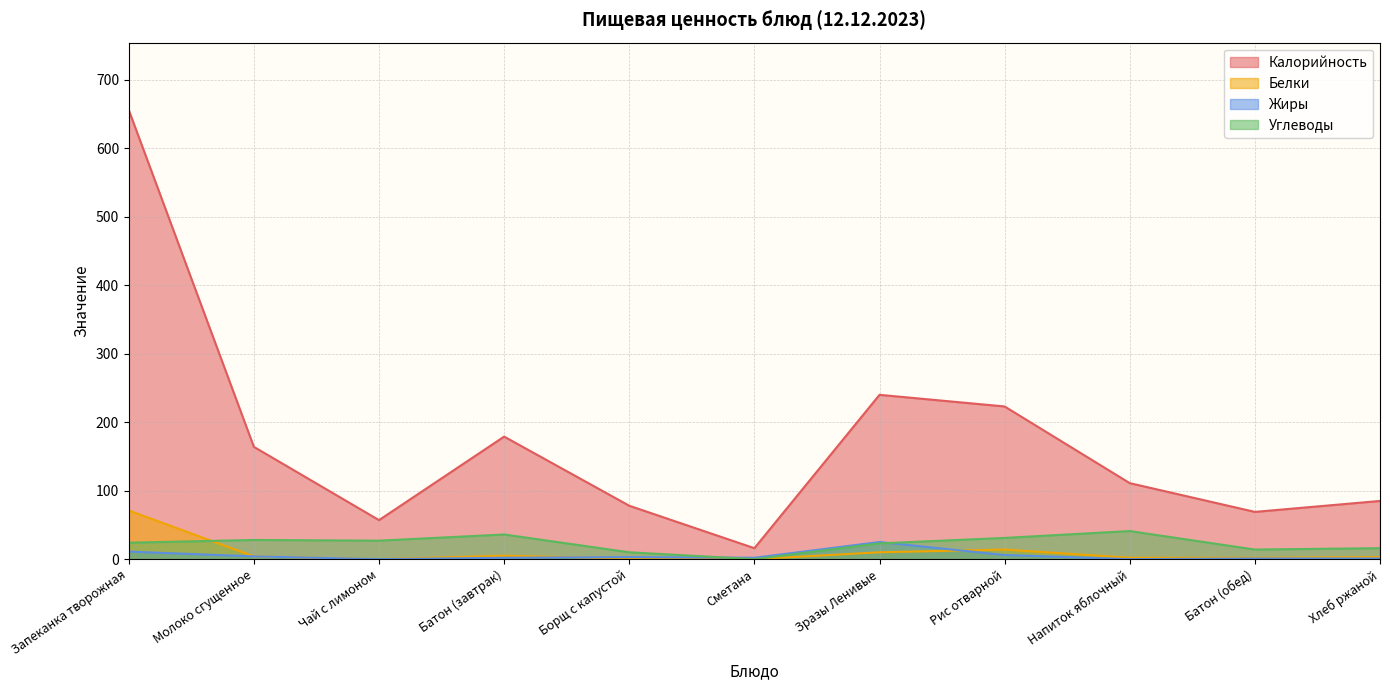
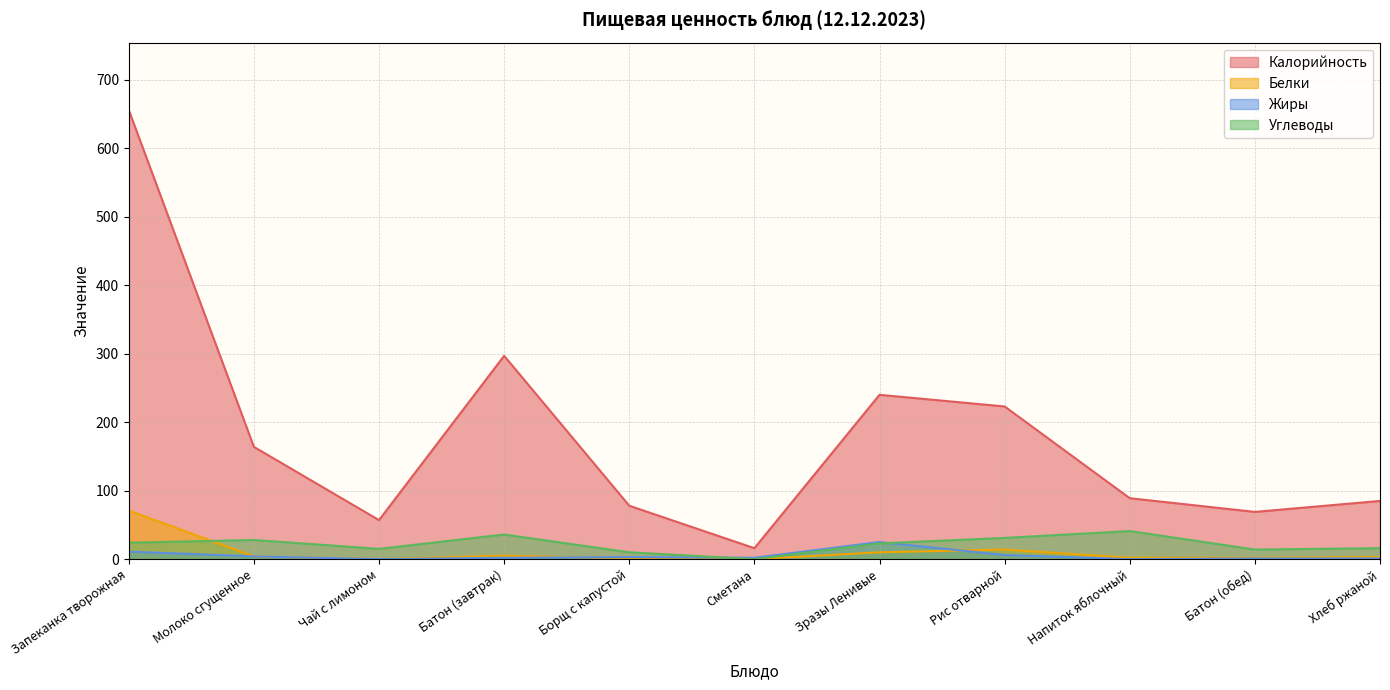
  {
    "Калорийность": {
      "Запеканка творожная": 660,
      "Молоко сгущенное": 160,
      "Чай с лимоном": 60,
-     "Батон (завтрак)": 180,
+     "Батон (завтрак)": 300,
      "Борщ с капустой": 80,
      "Сметана": 20,
      "Зразы Ленивые": 240,
      "Рис отварной": 220,
-     "Напиток яблочный": 110,
+     "Напиток яблочный": 90,
      "Батон (обед)": 70,
      "Хлеб ржаной": 90
    },
    "Белки": {
      "Запеканка творожная": 70,
      "Зразы Ленивые": 10,
      "Рис отварной": 10
    },
    "Жиры": {
      "Запеканка творожная": 10,
      "Рис отварной": 10
    },
    "Углеводы": {
      "Запеканка творожная": 20,
      "Молоко сгущенное": 30,
-     "Чай с лимоном": 30,
+     "Чай с лимоном": 20,
      "Батон (завтрак)": 40,
      "Борщ с капустой": 10,
      "Рис отварной": 30,
      "Напиток яблочный": 40,
      "Батон (обед)": 10,
      "Хлеб ржаной": 20
    }
  }
